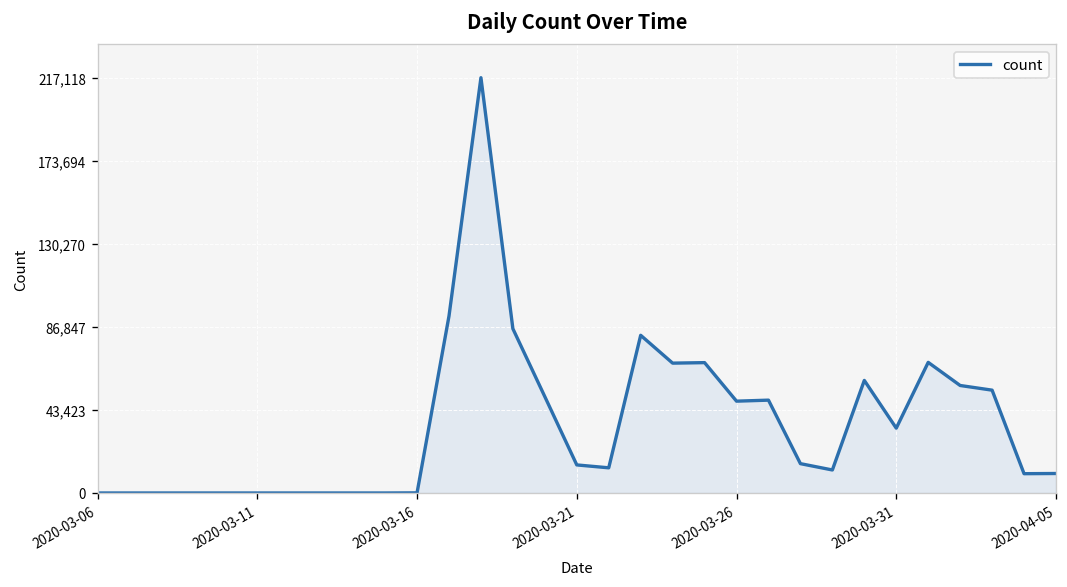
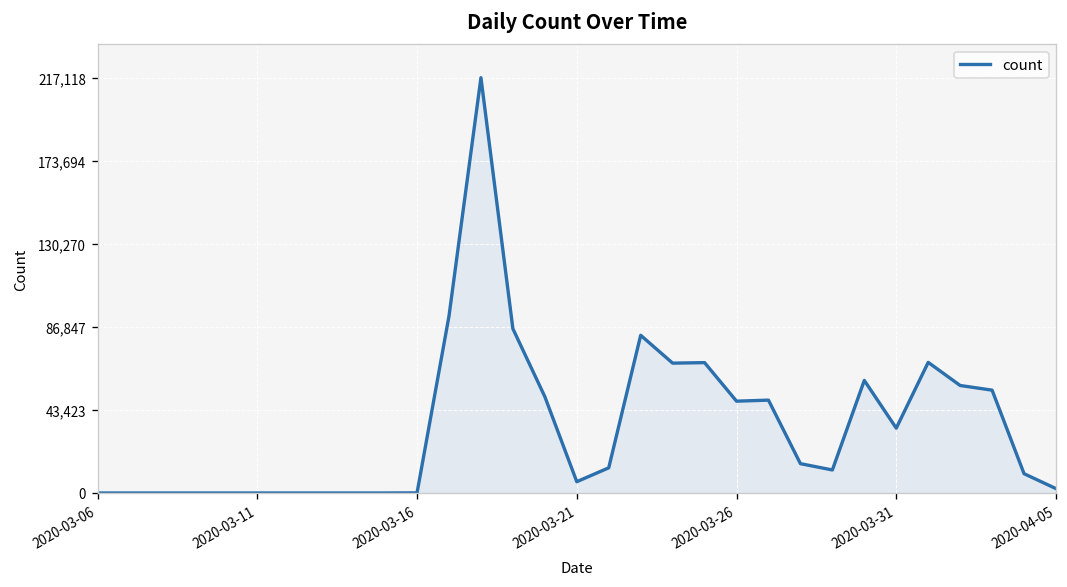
  {
    "2020-03-06": "0",
    "2020-03-11": "0",
    "2020-03-16": "0",
-   "2020-03-21": "15,000",
+   "2020-03-21": "6,000",
    "2020-03-26": "48,000",
    "2020-03-31": "34,000",
-   "2020-04-05": "10,000"
+   "2020-04-05": "2,000"
  }
